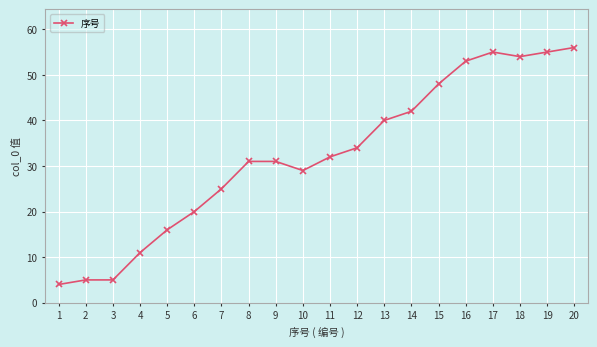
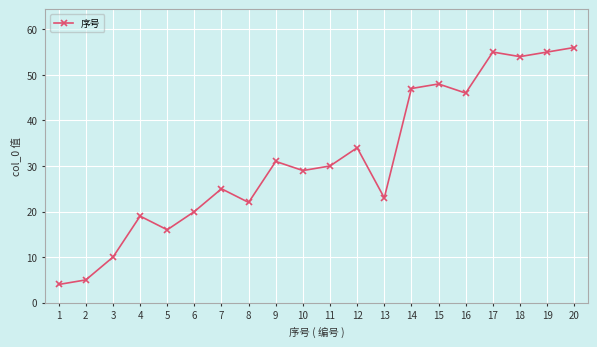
  {
    "1": 4,
    "2": 5,
-   "3": 5,
-   "4": 11,
+   "3": 10,
+   "4": 19,
    "5": 16,
    "6": 20,
    "7": 25,
-   "8": 31,
+   "8": 22,
    "9": 31,
    "10": 29,
-   "11": 32,
+   "11": 30,
    "12": 34,
-   "13": 40,
-   "14": 42,
+   "13": 23,
+   "14": 47,
    "15": 48,
-   "16": 53,
+   "16": 46,
    "17": 55,
    "18": 54,
    "19": 55,
    "20": 56
  }
